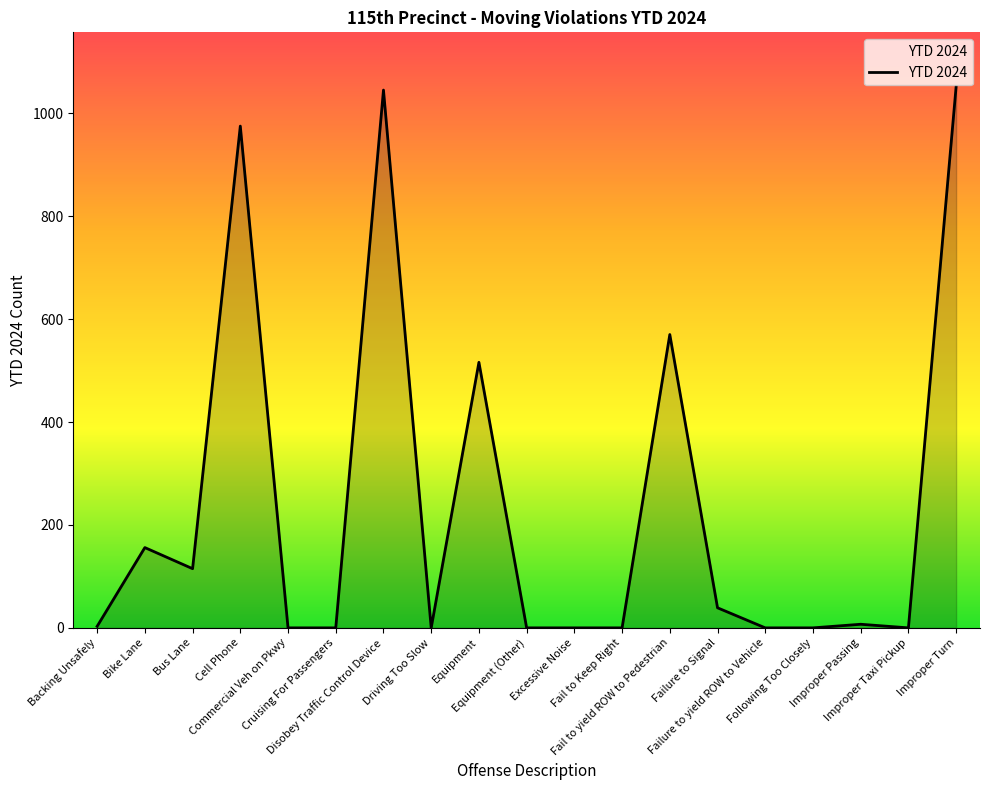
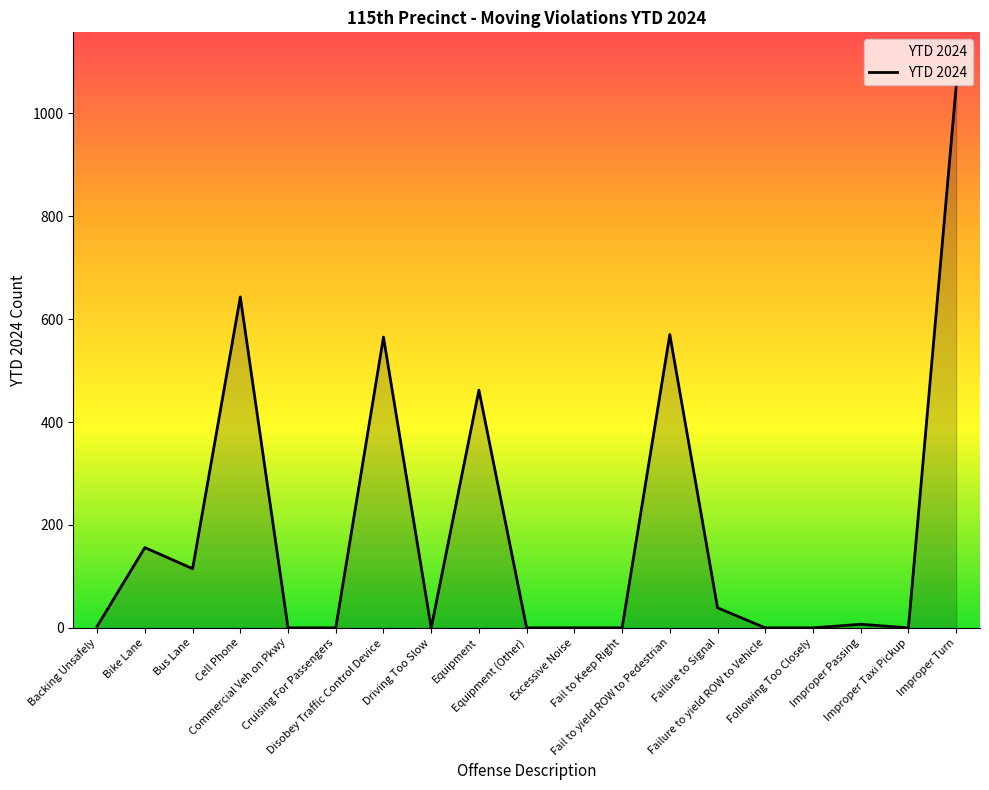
  {
    "Backing Unsafely": 0,
    "Bike Lane": 160,
    "Bus Lane": 120,
-   "Cell Phone": 980,
+   "Cell Phone": 640,
    "Commercial Veh on Pkwy": 0,
    "Cruising For Passengers": 0,
-   "Disobey Traffic Control Device": 1050,
+   "Disobey Traffic Control Device": 570,
    "Driving Too Slow": 0,
-   "Equipment": 520,
+   "Equipment": 460,
    "Equipment (Other)": 0,
    "Excessive Noise": 0,
    "Fail to Keep Right": 0,
    "Fail to yield ROW to Pedestrian": 570,
    "Failure to Signal": 40,
    "Failure to yield ROW to Vehicle": 0,
    "Following Too Closely": 0,
    "Improper Passing": 10,
    "Improper Taxi Pickup": 0,
    "Improper Turn": 1050
  }
